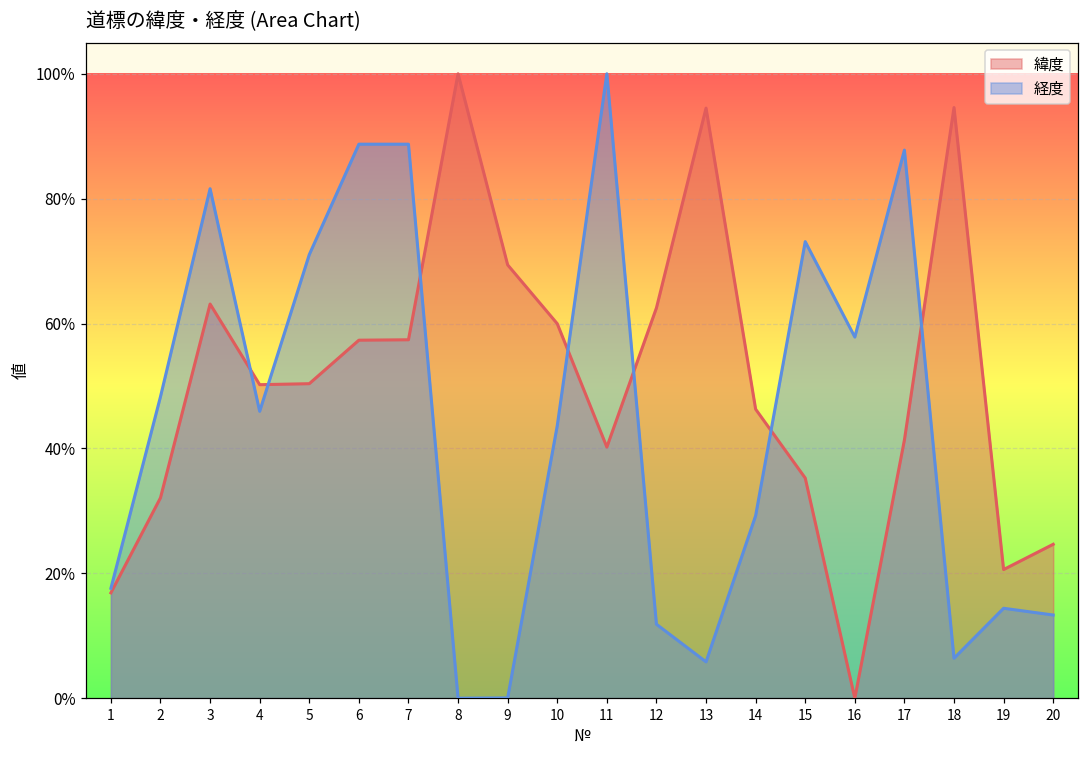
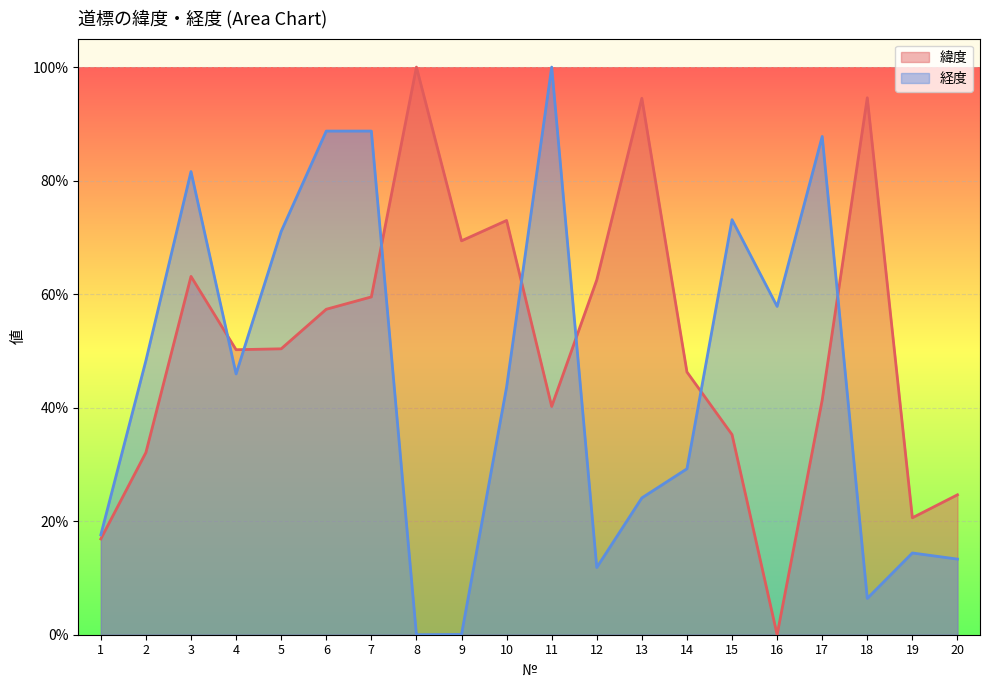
  {
    "緯度": {
      "1": "17%",
      "2": "32%",
      "3": "63%",
      "4": "50%",
      "5": "50%",
      "6": "57%",
-     "7": "57%",
+     "7": "60%",
      "8": "100%",
      "9": "69%",
-     "10": "60%",
+     "10": "73%",
      "11": "40%",
      "12": "63%",
      "13": "95%",
      "14": "46%",
      "15": "35%",
      "16": "0%",
      "17": "41%",
      "18": "95%",
      "19": "21%",
      "20": "25%"
    },
    "経度": {
      "1": "18%",
      "2": "48%",
      "3": "82%",
      "4": "46%",
      "5": "71%",
      "6": "89%",
      "7": "89%",
      "8": "0%",
      "9": "0%",
      "10": "44%",
      "11": "100%",
      "12": "12%",
-     "13": "6%",
+     "13": "24%",
      "14": "29%",
      "15": "73%",
      "16": "58%",
      "17": "88%",
      "18": "6%",
      "19": "14%",
      "20": "13%"
    }
  }
